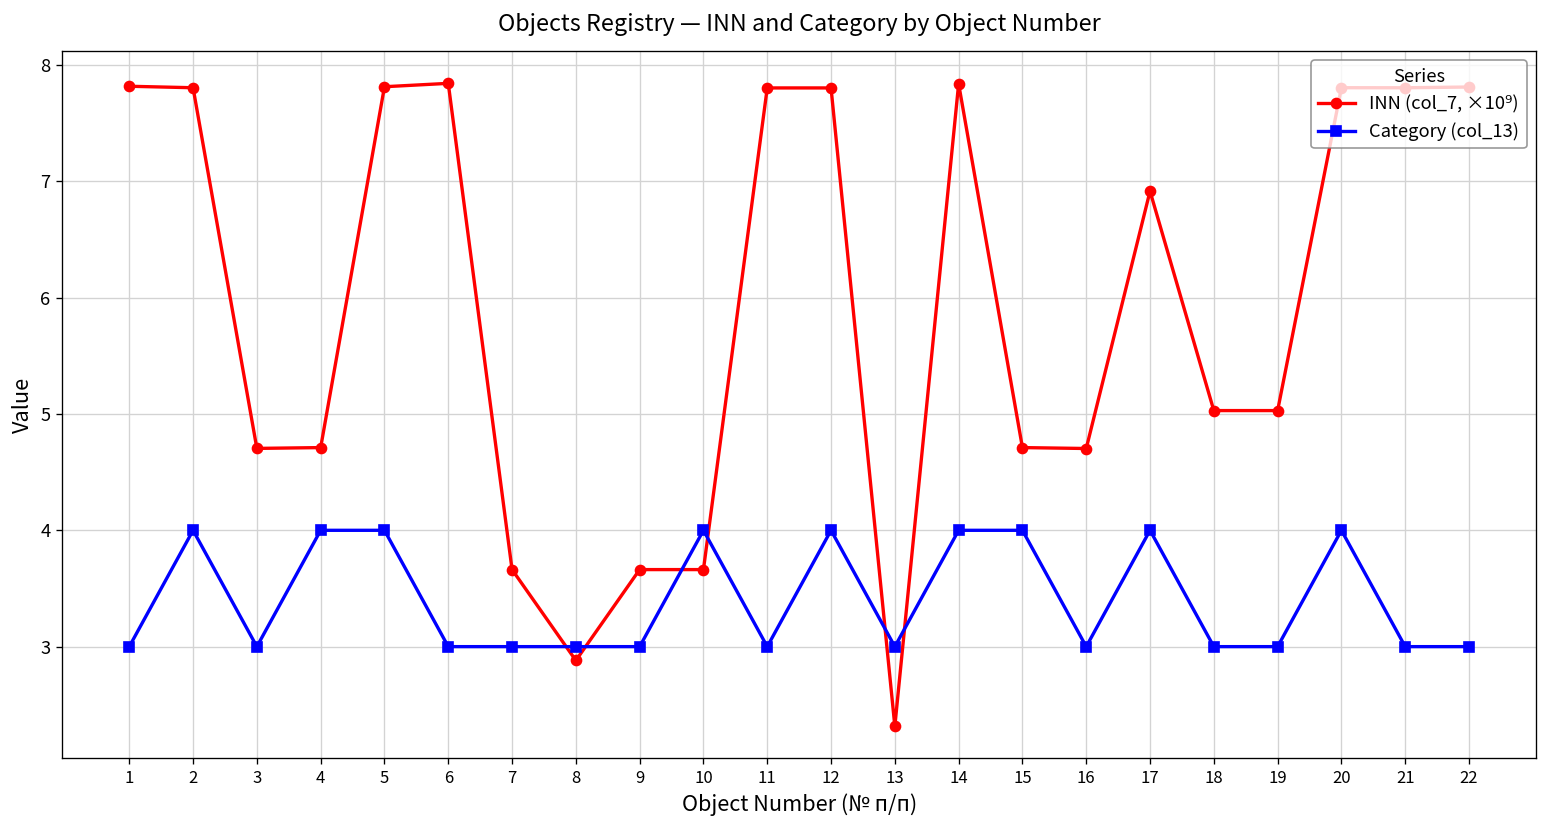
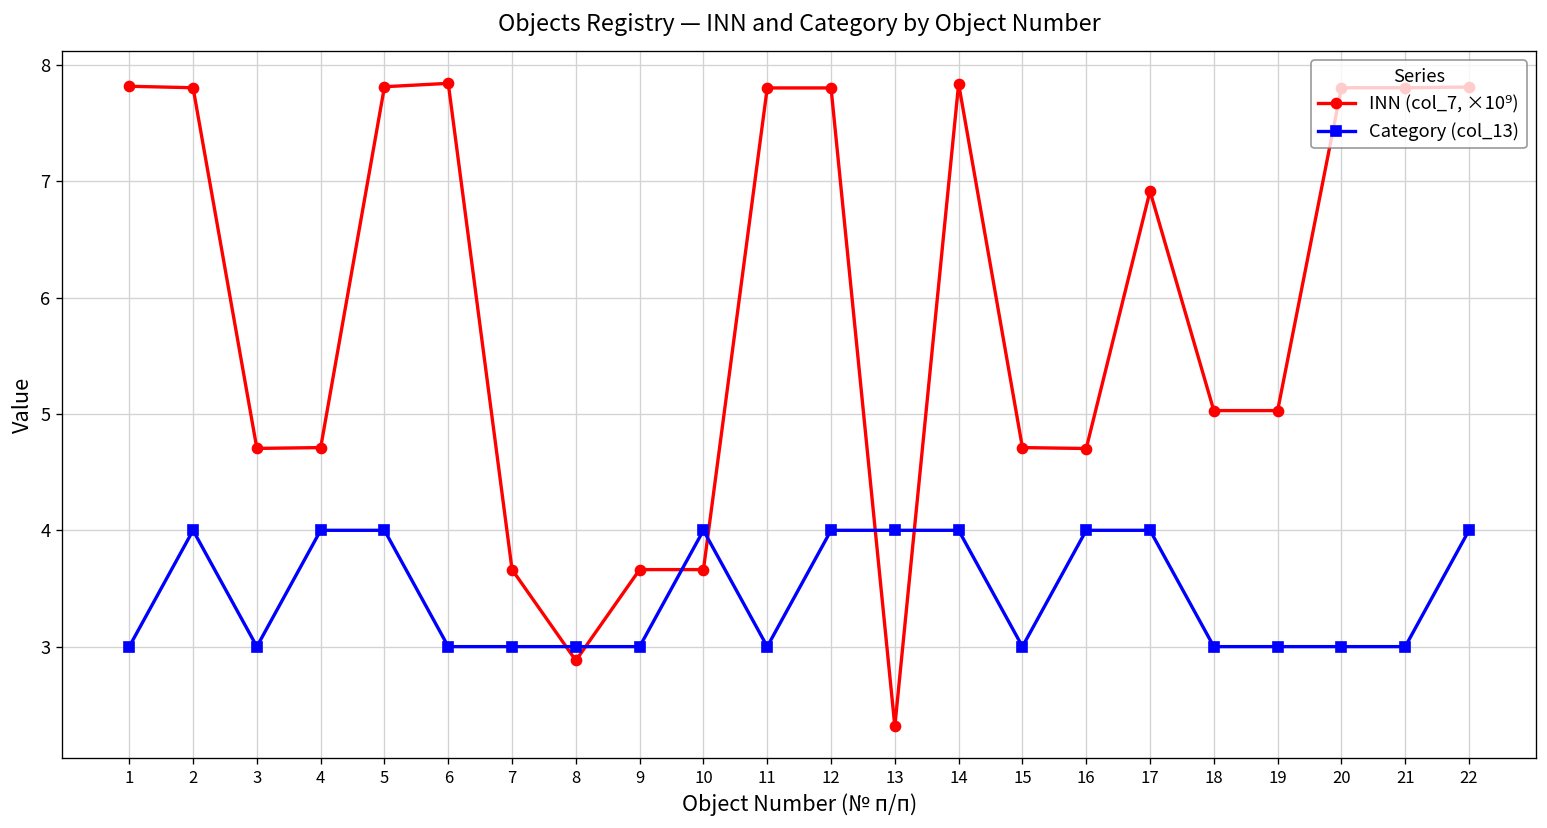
  {
    "INN (col_7, ×10⁹)": {
      "1": 7.8,
      "2": 7.8,
      "3": 4.7,
      "4": 4.7,
      "5": 7.8,
      "6": 7.8,
      "7": 3.7,
      "8": 2.9,
      "9": 3.7,
      "10": 3.7,
      "11": 7.8,
      "12": 7.8,
      "13": 2.3,
      "14": 7.8,
      "15": 4.7,
      "16": 4.7,
      "17": 6.9,
      "18": 5.0,
      "19": 5.0
    },
    "Category (col_13)": {
      "1": 3,
      "2": 4,
      "3": 3,
      "4": 4,
      "5": 4,
      "6": 3,
      "7": 3,
      "8": 3,
      "9": 3,
      "10": 4,
      "11": 3,
      "12": 4,
-     "13": 3,
+     "13": 4,
      "14": 4,
-     "15": 4,
-     "16": 3,
+     "15": 3,
+     "16": 4,
      "17": 4,
      "18": 3,
      "19": 3,
-     "20": 4,
+     "20": 3,
      "21": 3,
-     "22": 3
+     "22": 4
    }
  }
